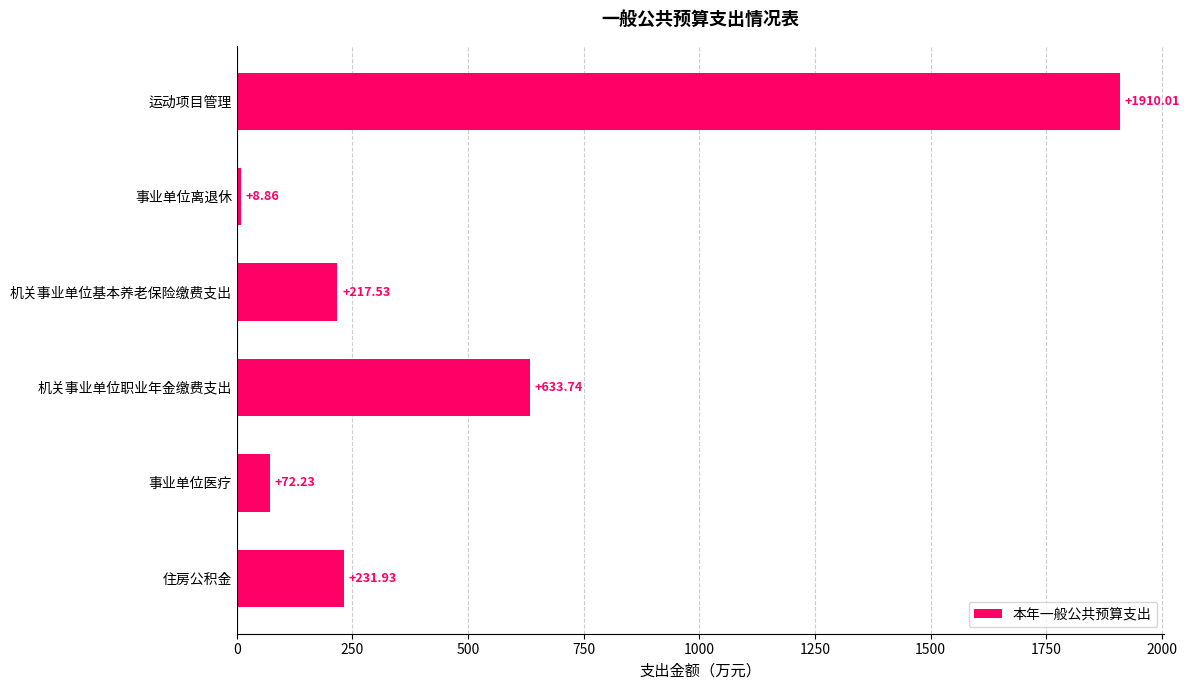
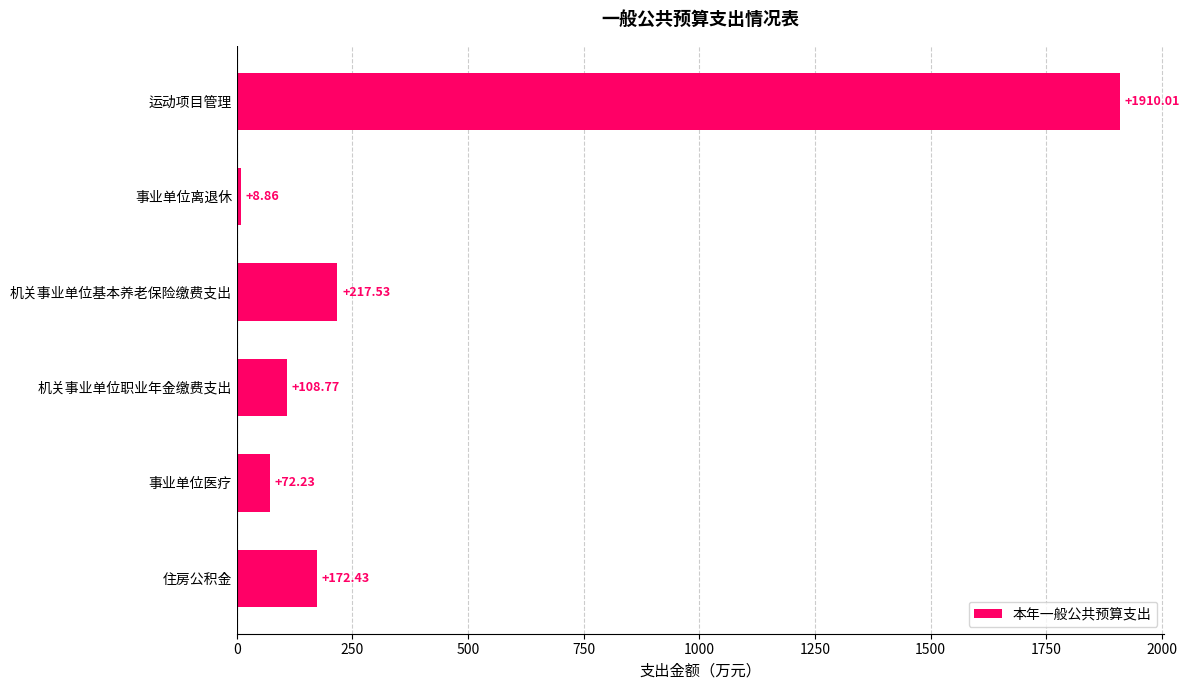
  {
    "运动项目管理": "+1910.01",
    "事业单位离退休": "+8.86",
    "机关事业单位基本养老保险缴费支出": "+217.53",
-   "机关事业单位职业年金缴费支出": "+633.74",
+   "机关事业单位职业年金缴费支出": "+108.77",
    "事业单位医疗": "+72.23",
-   "住房公积金": "+231.93"
+   "住房公积金": "+172.43"
  }
